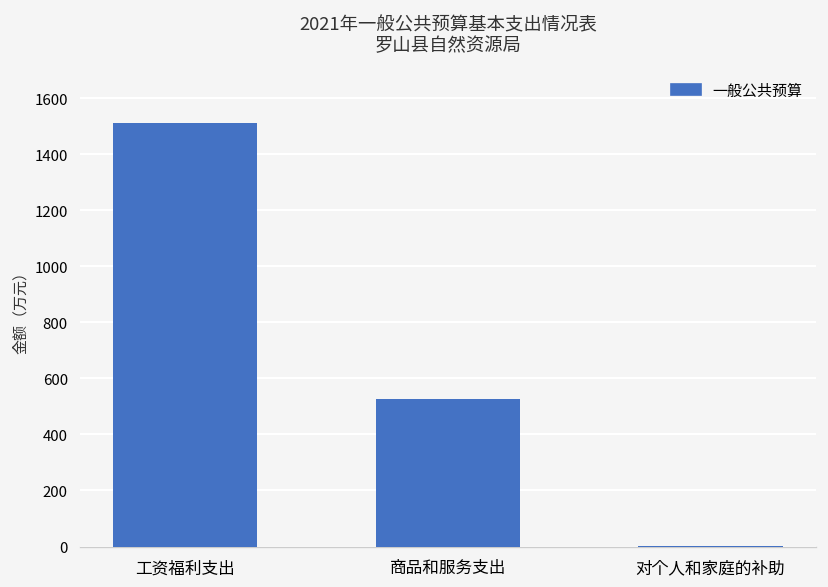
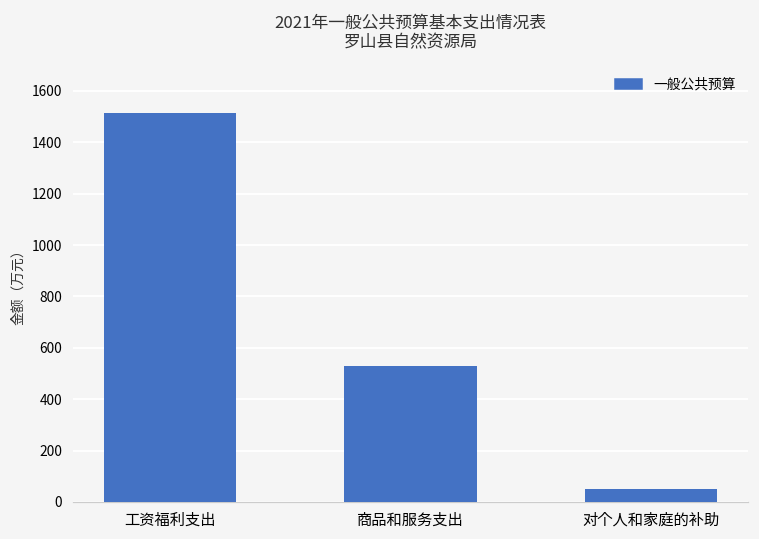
  {
    "工资福利支出": 1510,
    "商品和服务支出": 530,
-   "对个人和家庭的补助": 0
+   "对个人和家庭的补助": 50
  }
